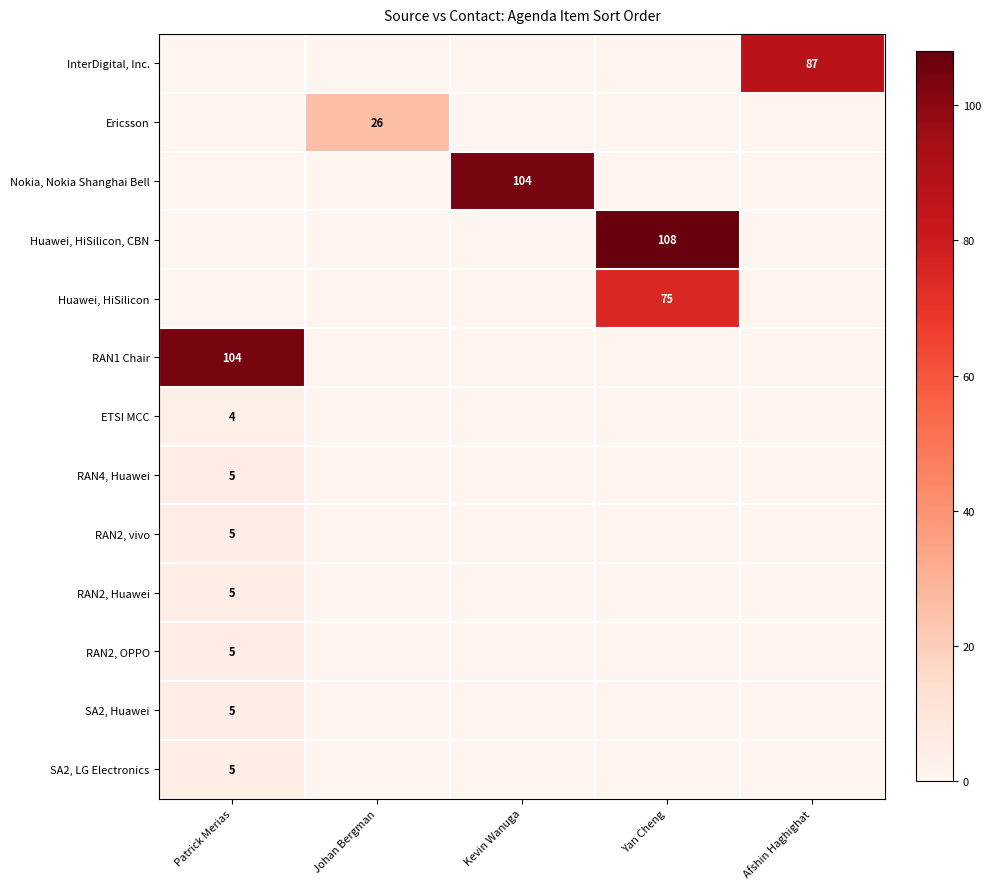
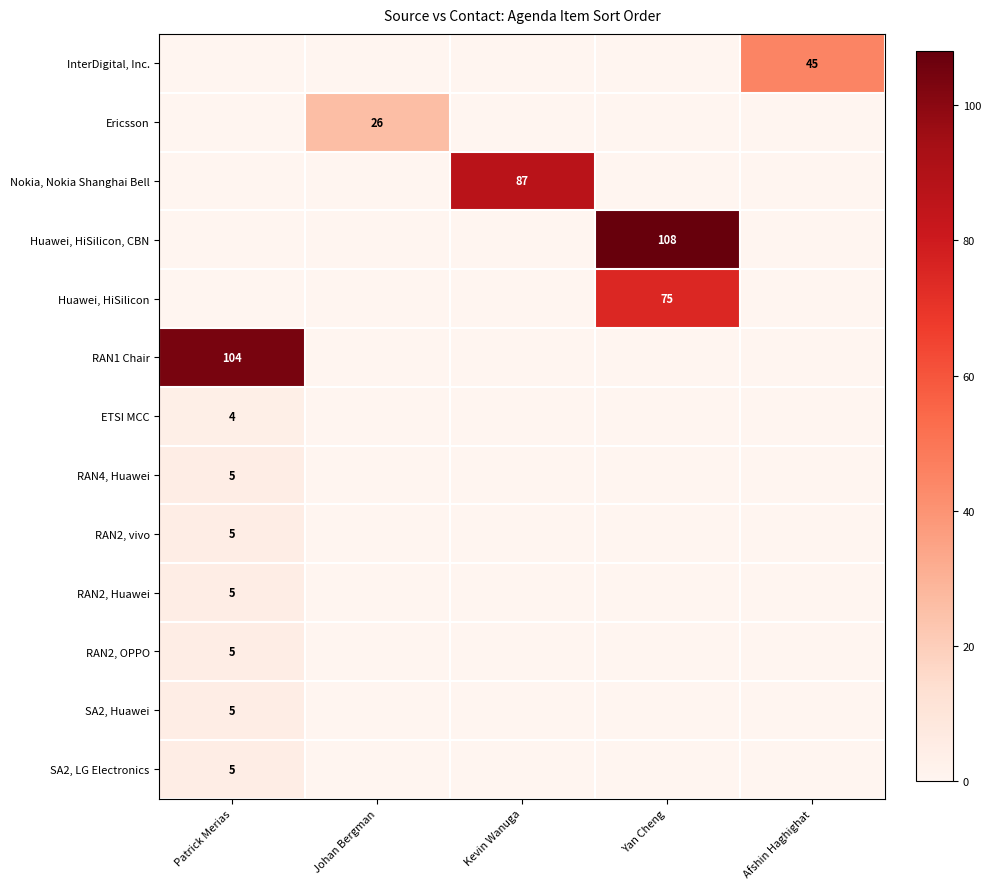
  {
    "InterDigital, Inc.": {
-     "Afshin Haghighat": 87
+     "Afshin Haghighat": 45
    },
    "Ericsson": {
      "Johan Bergman": 26
    },
    "Nokia, Nokia Shanghai Bell": {
-     "Kevin Wanuga": 104
+     "Kevin Wanuga": 87
    },
    "Huawei, HiSilicon, CBN": {
      "Yan Cheng": 108
    },
    "Huawei, HiSilicon": {
      "Yan Cheng": 75
    },
    "RAN1 Chair": {
      "Patrick Merias": 104
    },
    "ETSI MCC": {
      "Patrick Merias": 4
    },
    "RAN4, Huawei": {
      "Patrick Merias": 5
    },
    "RAN2, vivo": {
      "Patrick Merias": 5
    },
    "RAN2, Huawei": {
      "Patrick Merias": 5
    },
    "RAN2, OPPO": {
      "Patrick Merias": 5
    },
    "SA2, Huawei": {
      "Patrick Merias": 5
    },
    "SA2, LG Electronics": {
      "Patrick Merias": 5
    }
  }
